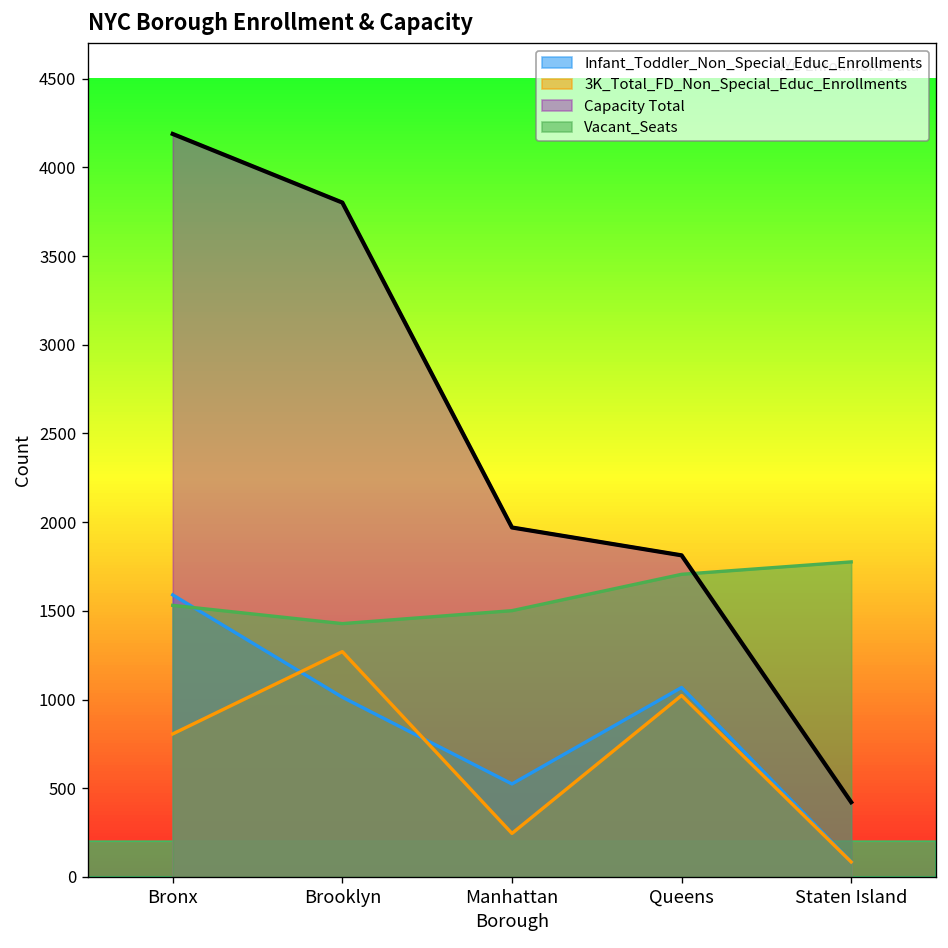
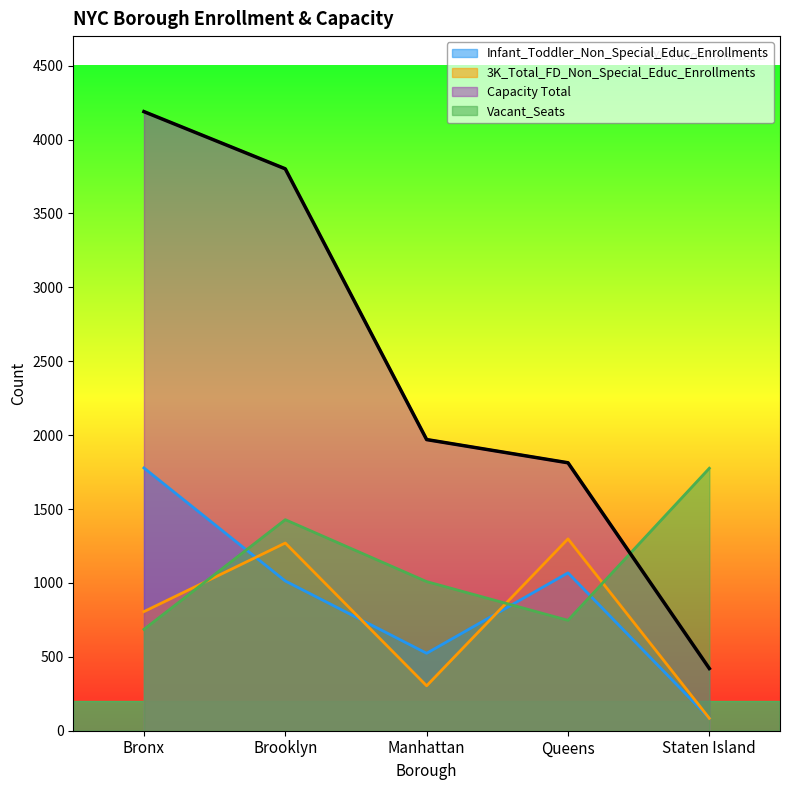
  {
    "Infant_Toddler_Non_Special_Educ_Enrollments": {
-     "Bronx": 1590,
+     "Bronx": 1780,
      "Brooklyn": 1010,
      "Manhattan": 520,
      "Queens": 1070
    },
    "3K_Total_FD_Non_Special_Educ_Enrollments": {
      "Bronx": 810,
      "Brooklyn": 1270,
-     "Manhattan": 250,
-     "Queens": 1020
+     "Manhattan": 300,
+     "Queens": 1300
    },
    "Capacity Total": {
      "Bronx": 4190,
      "Brooklyn": 3800,
      "Manhattan": 1970,
      "Queens": 1810,
      "Staten Island": 420
    },
    "Vacant_Seats": {
-     "Bronx": 1530,
+     "Bronx": 690,
      "Brooklyn": 1430,
-     "Manhattan": 1500,
-     "Queens": 1710,
+     "Manhattan": 1010,
+     "Queens": 750,
      "Staten Island": 1780
    }
  }
